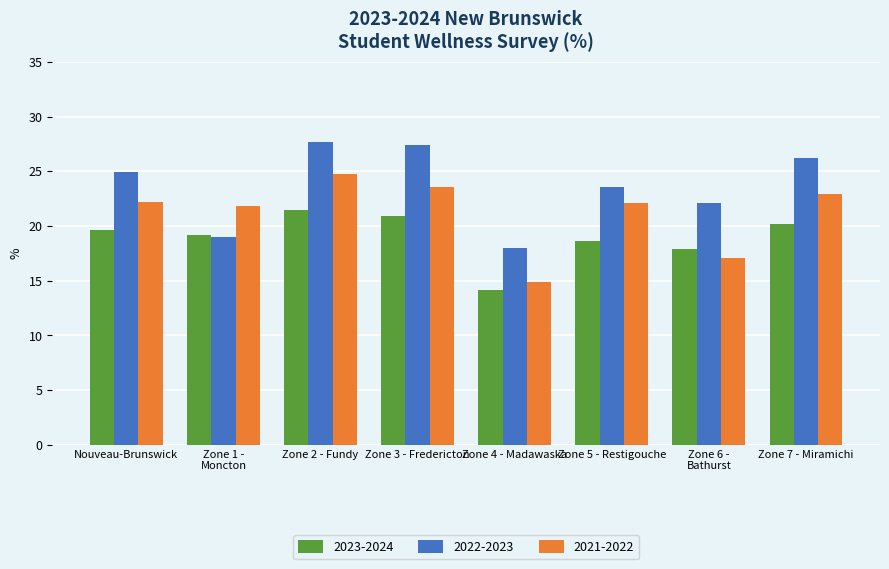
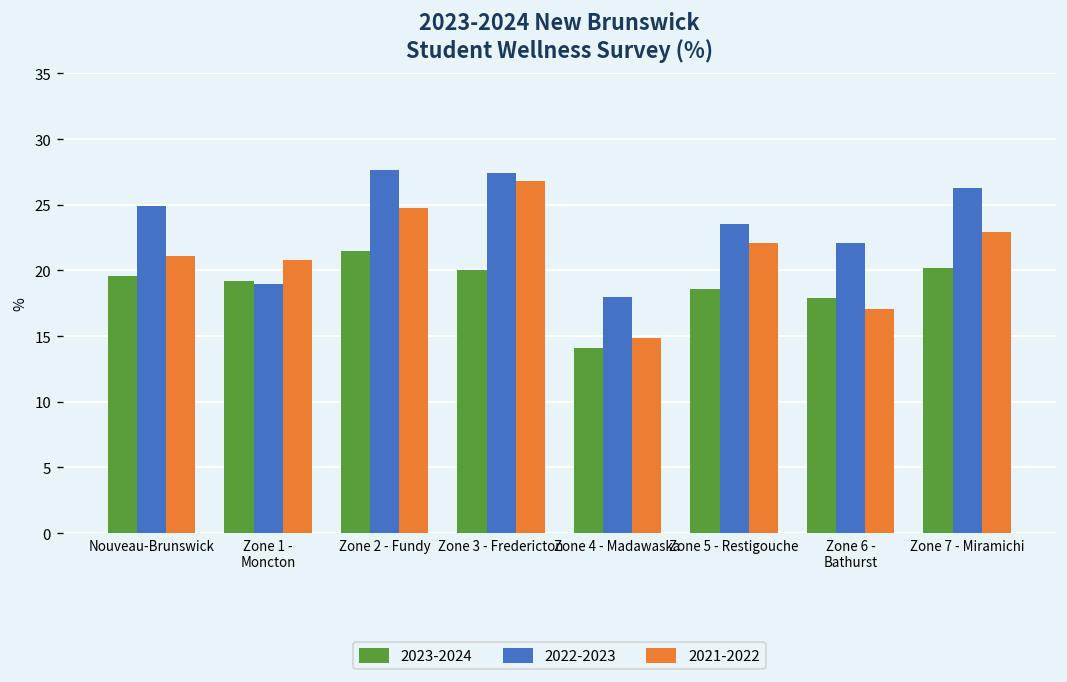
  {
    "2023-2024": {
      "Nouveau-Brunswick": 19.6,
      "Zone 1 - Moncton": 19.2,
      "Zone 2 - Fundy": 21.5,
-     "Zone 3 - Fredericton": 20.9,
+     "Zone 3 - Fredericton": 20.0,
      "Zone 4 - Madawaska": 14.1,
      "Zone 5 - Restigouche": 18.6,
      "Zone 6 - Bathurst": 17.9,
      "Zone 7 - Miramichi": 20.2
    },
    "2022-2023": {
      "Nouveau-Brunswick": 24.9,
      "Zone 1 - Moncton": 19.0,
      "Zone 2 - Fundy": 27.7,
      "Zone 3 - Fredericton": 27.4,
      "Zone 4 - Madawaska": 18.0,
      "Zone 5 - Restigouche": 23.6,
      "Zone 6 - Bathurst": 22.1,
      "Zone 7 - Miramichi": 26.3
    },
    "2021-2022": {
-     "Nouveau-Brunswick": 22.2,
-     "Zone 1 - Moncton": 21.8,
+     "Nouveau-Brunswick": 21.1,
+     "Zone 1 - Moncton": 20.8,
      "Zone 2 - Fundy": 24.8,
-     "Zone 3 - Fredericton": 23.6,
+     "Zone 3 - Fredericton": 26.8,
      "Zone 4 - Madawaska": 14.9,
      "Zone 5 - Restigouche": 22.1,
      "Zone 6 - Bathurst": 17.1,
      "Zone 7 - Miramichi": 22.9
    }
  }
